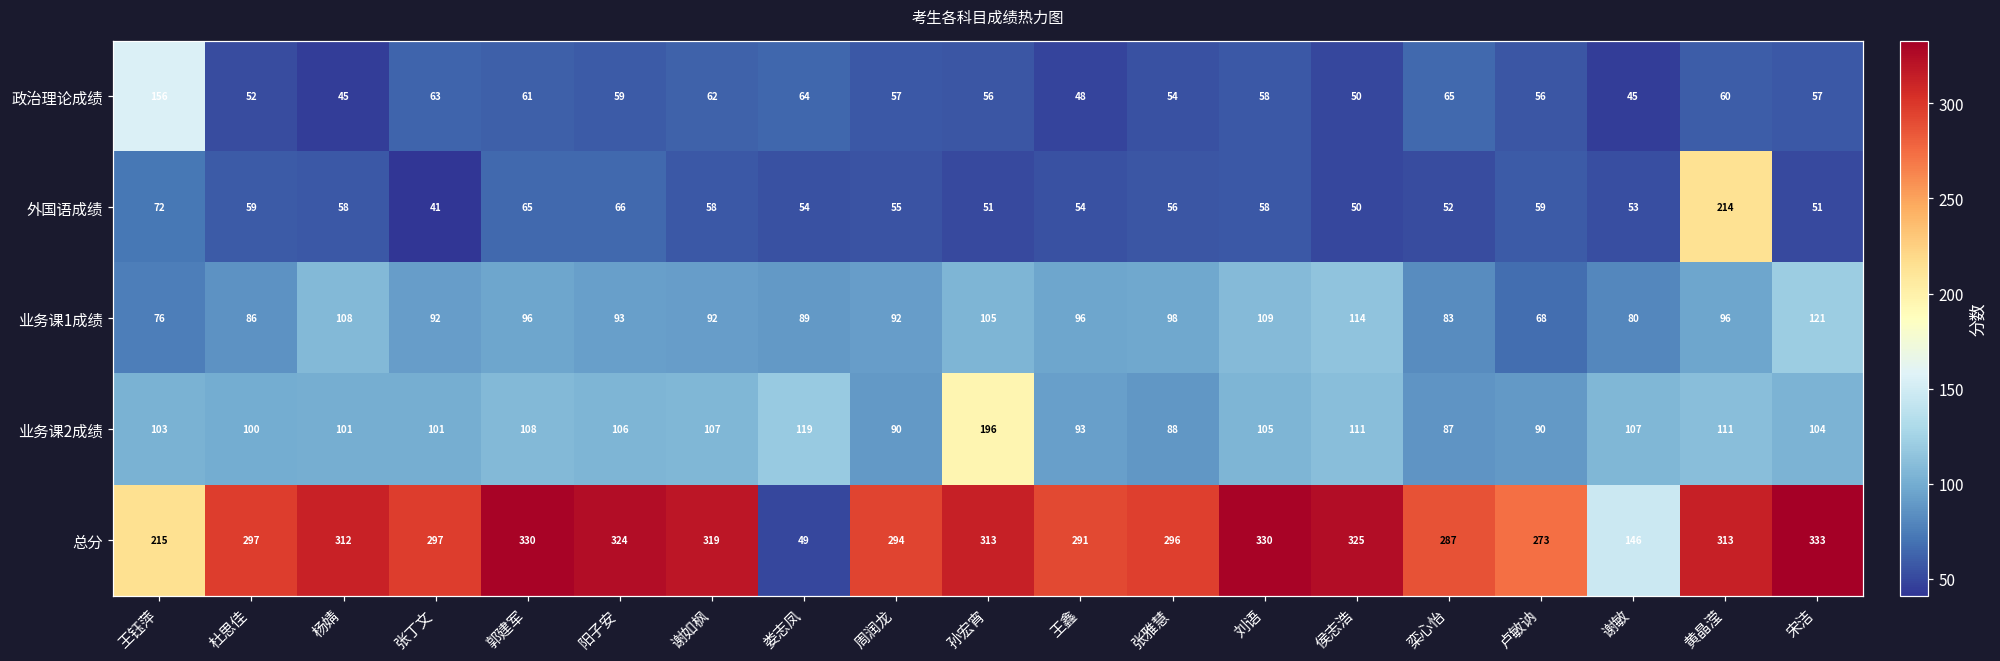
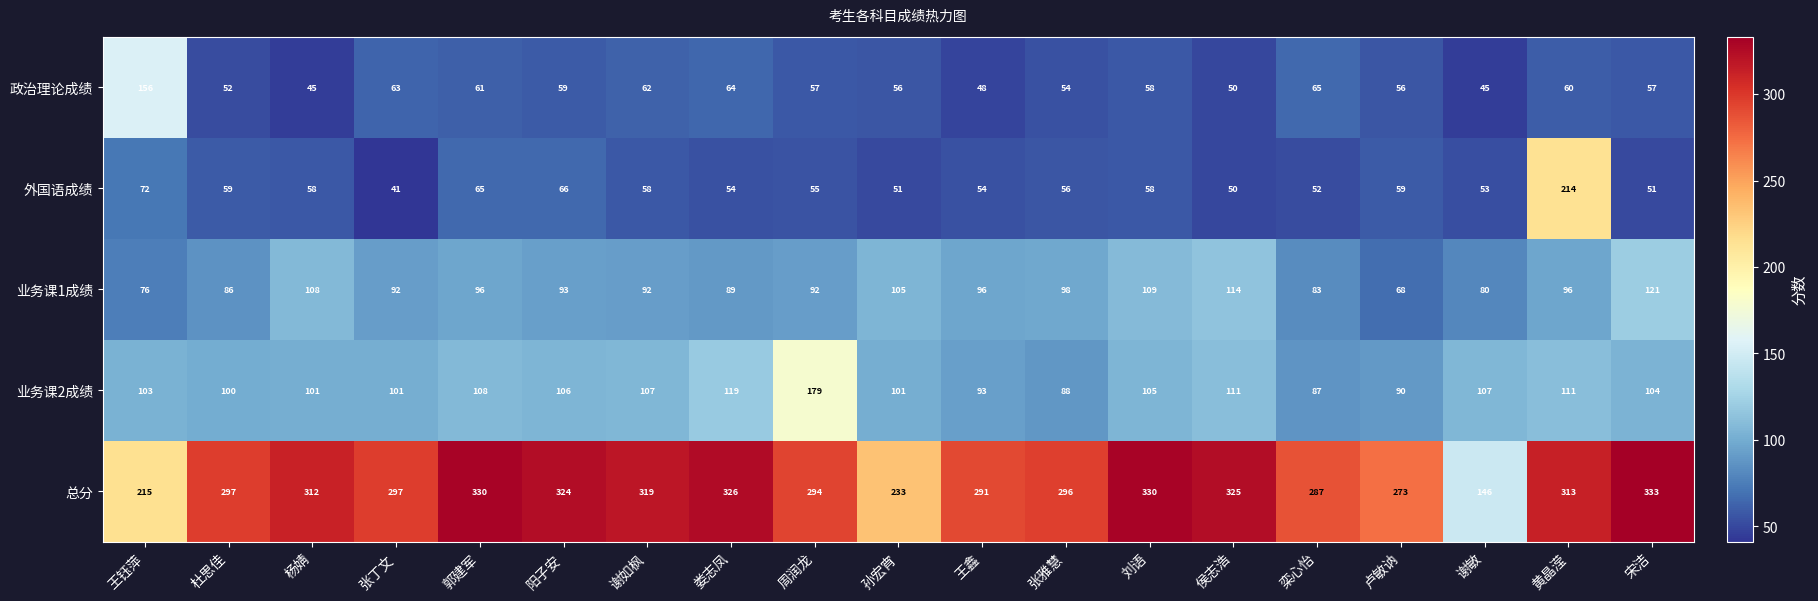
  {
    "政治理论成绩": {
      "杜思佳": 52,
      "杨婧": 45,
      "张丁文": 63,
      "郭建军": 61,
      "阳子安": 59,
      "谢如枫": 62,
      "娄志凤": 64,
      "周润龙": 57,
      "孙宏宵": 56,
      "王鑫": 48,
      "张雅慧": 54,
      "刘语": 58,
      "侯志浩": 50,
      "栾心怡": 65,
      "卢敏讷": 56,
      "谢敏": 45,
      "黄晶滢": 60,
      "宋洁": 57
    },
    "外国语成绩": {
      "王钰萍": 72,
      "杜思佳": 59,
      "杨婧": 58,
      "张丁文": 41,
      "郭建军": 65,
      "阳子安": 66,
      "谢如枫": 58,
      "娄志凤": 54,
      "周润龙": 55,
      "孙宏宵": 51,
      "王鑫": 54,
      "张雅慧": 56,
      "刘语": 58,
      "侯志浩": 50,
      "栾心怡": 52,
      "卢敏讷": 59,
      "谢敏": 53,
      "黄晶滢": 214,
      "宋洁": 51
    },
    "业务课1成绩": {
      "王钰萍": 76,
      "杜思佳": 86,
      "杨婧": 108,
      "张丁文": 92,
      "郭建军": 96,
      "阳子安": 93,
      "谢如枫": 92,
      "娄志凤": 89,
      "周润龙": 92,
      "孙宏宵": 105,
      "王鑫": 96,
      "张雅慧": 98,
      "刘语": 109,
      "侯志浩": 114,
      "栾心怡": 83,
      "卢敏讷": 68,
      "谢敏": 80,
      "黄晶滢": 96,
      "宋洁": 121
    },
    "业务课2成绩": {
      "王钰萍": 103,
      "杜思佳": 100,
      "杨婧": 101,
      "张丁文": 101,
      "郭建军": 108,
      "阳子安": 106,
      "谢如枫": 107,
      "娄志凤": 119,
-     "周润龙": 90,
-     "孙宏宵": 196,
+     "周润龙": 179,
+     "孙宏宵": 101,
      "王鑫": 93,
      "张雅慧": 88,
      "刘语": 105,
      "侯志浩": 111,
      "栾心怡": 87,
      "卢敏讷": 90,
      "谢敏": 107,
      "黄晶滢": 111,
      "宋洁": 104
    },
    "总分": {
      "王钰萍": 215,
      "杜思佳": 297,
      "杨婧": 312,
      "张丁文": 297,
      "郭建军": 330,
      "阳子安": 324,
      "谢如枫": 319,
-     "娄志凤": 49,
+     "娄志凤": 326,
      "周润龙": 294,
-     "孙宏宵": 313,
+     "孙宏宵": 233,
      "王鑫": 291,
      "张雅慧": 296,
      "刘语": 330,
      "侯志浩": 325,
      "栾心怡": 287,
      "卢敏讷": 273,
      "谢敏": 146,
      "黄晶滢": 313,
      "宋洁": 333
    }
  }
